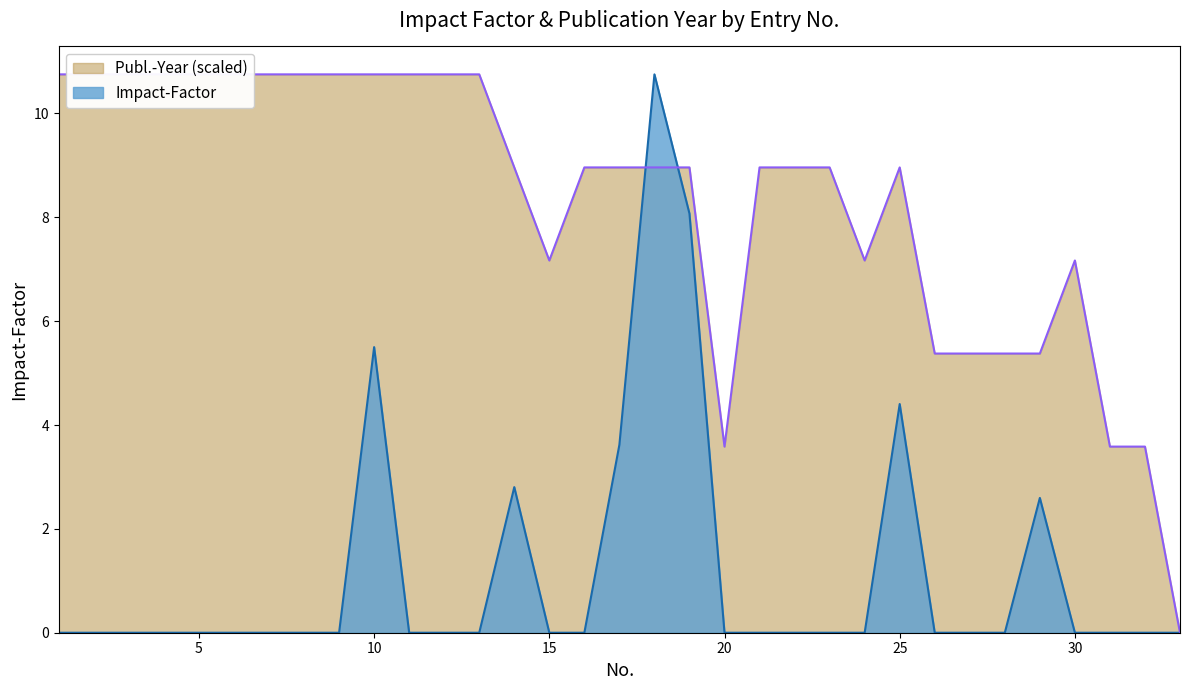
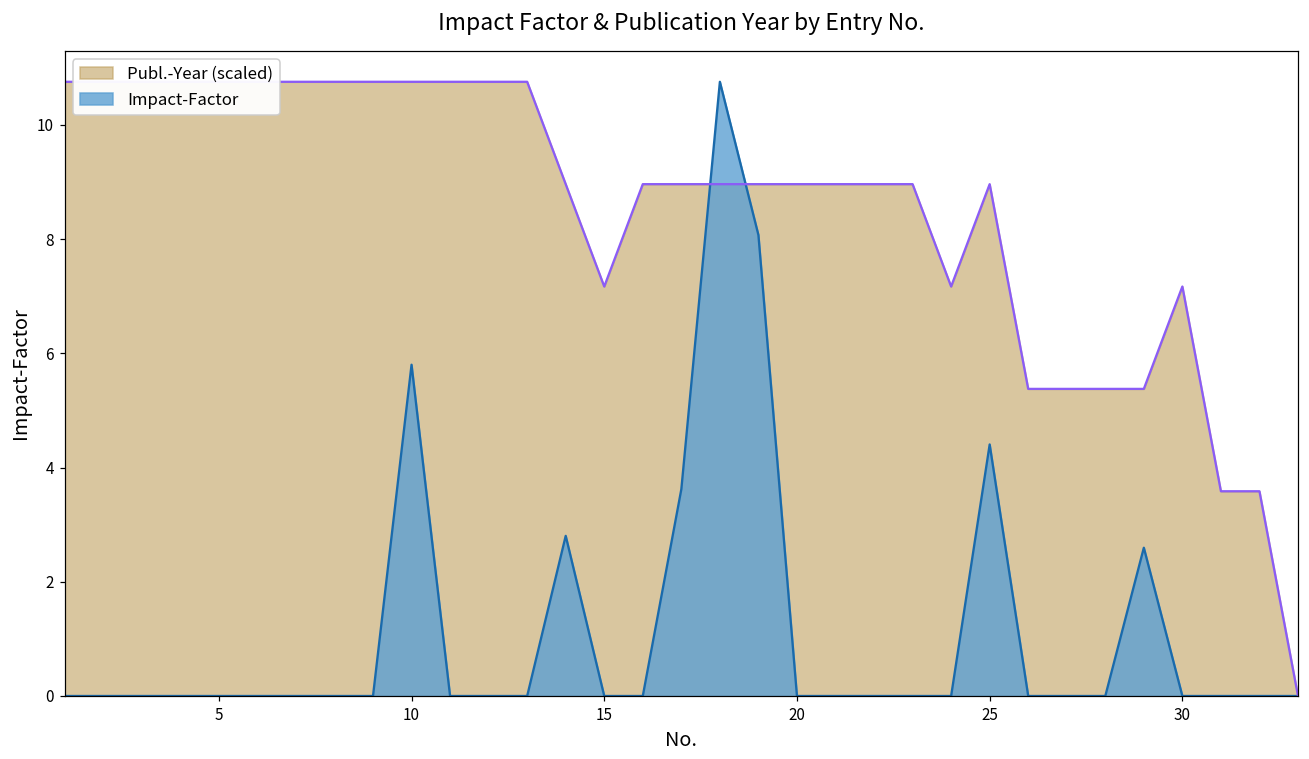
  {
    "Publ.-Year (scaled)": {
      "10": 10.8,
      "15": 7.2,
-     "20": 3.6,
+     "20": 9.0,
      "25": 9.0,
      "30": 7.2
    },
    "Impact-Factor": {
      "5": 0.0,
-     "10": 5.5,
+     "10": 5.8,
      "15": 0.0,
      "20": 0.0,
      "25": 4.4,
      "30": 0.0
    }
  }
